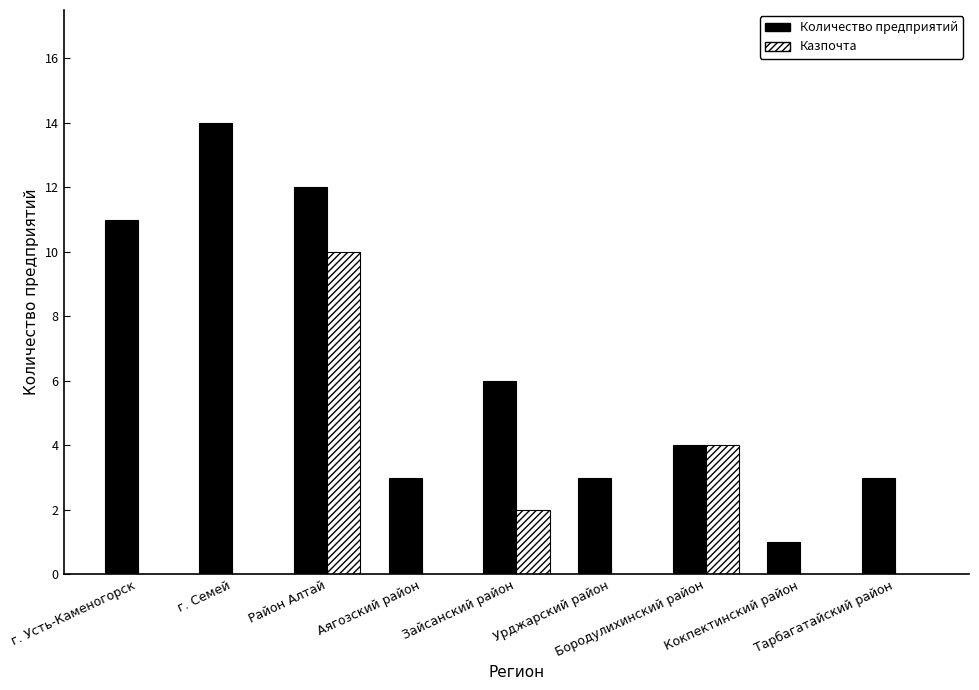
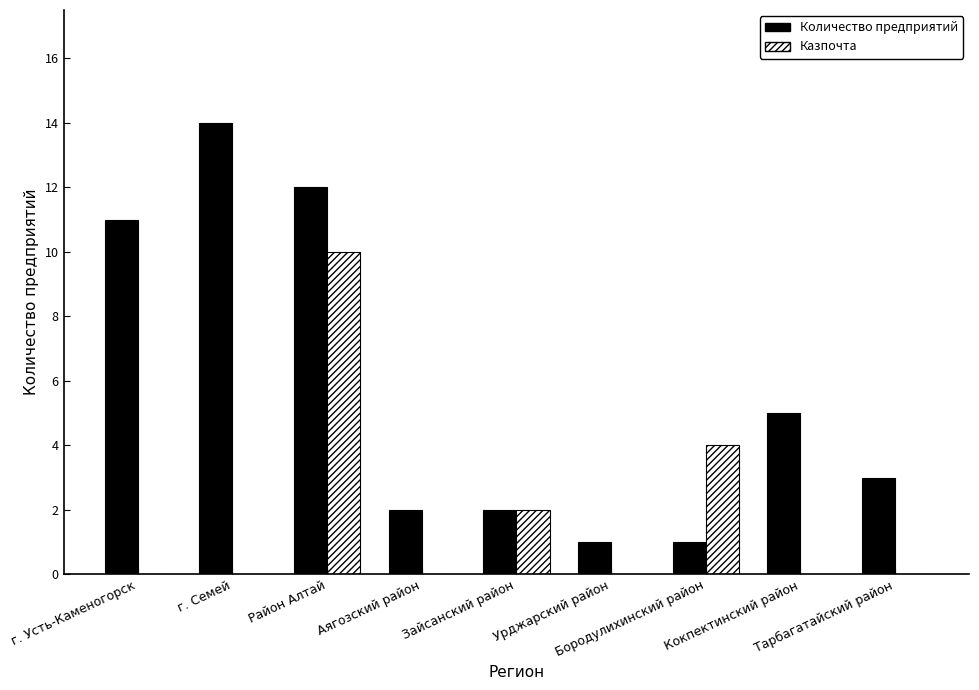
  {
    "Количество предприятий": {
      "г. Усть-Каменогорск": 11,
      "г. Семей": 14,
      "Район Алтай": 12,
-     "Аягозский район": 3,
-     "Зайсанский район": 6,
-     "Урджарский район": 3,
-     "Бородулихинский район": 4,
-     "Кокпектинский район": 1,
+     "Аягозский район": 2,
+     "Зайсанский район": 2,
+     "Урджарский район": 1,
+     "Бородулихинский район": 1,
+     "Кокпектинский район": 5,
      "Тарбагатайский район": 3
    },
    "Казпочта": {
      "г. Усть-Каменогорск": 0,
      "г. Семей": 0,
      "Район Алтай": 10,
      "Аягозский район": 0,
      "Зайсанский район": 2,
      "Урджарский район": 0,
      "Бородулихинский район": 4,
      "Кокпектинский район": 0,
      "Тарбагатайский район": 0
    }
  }
